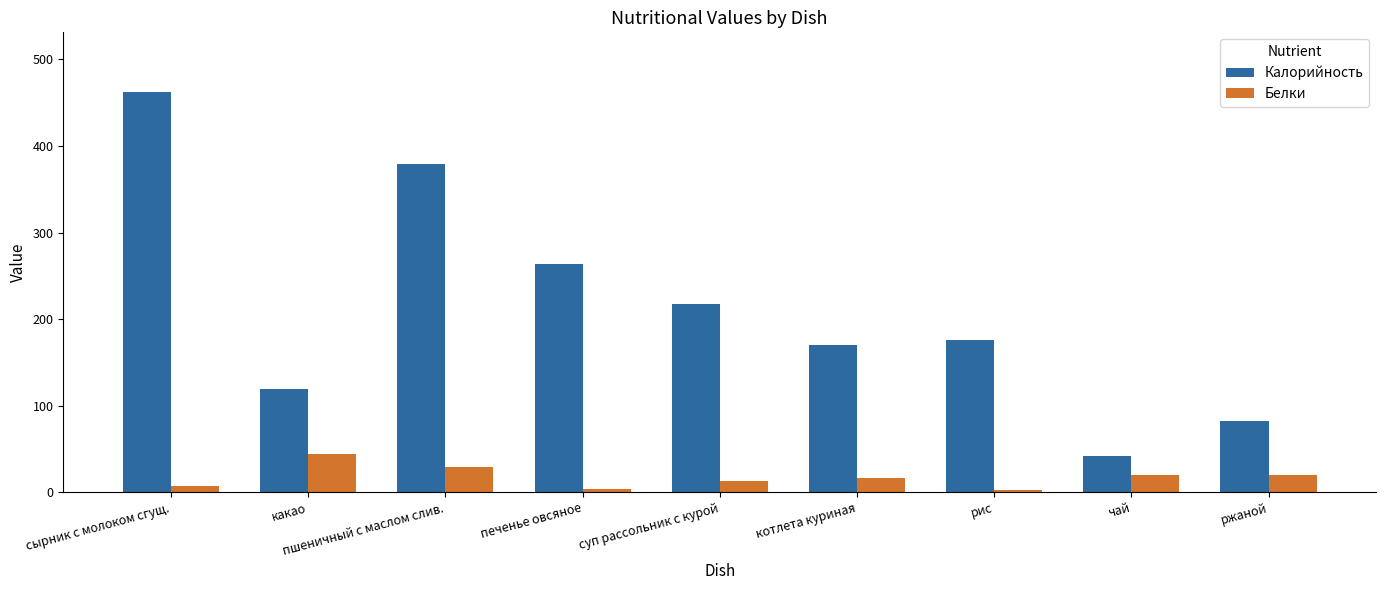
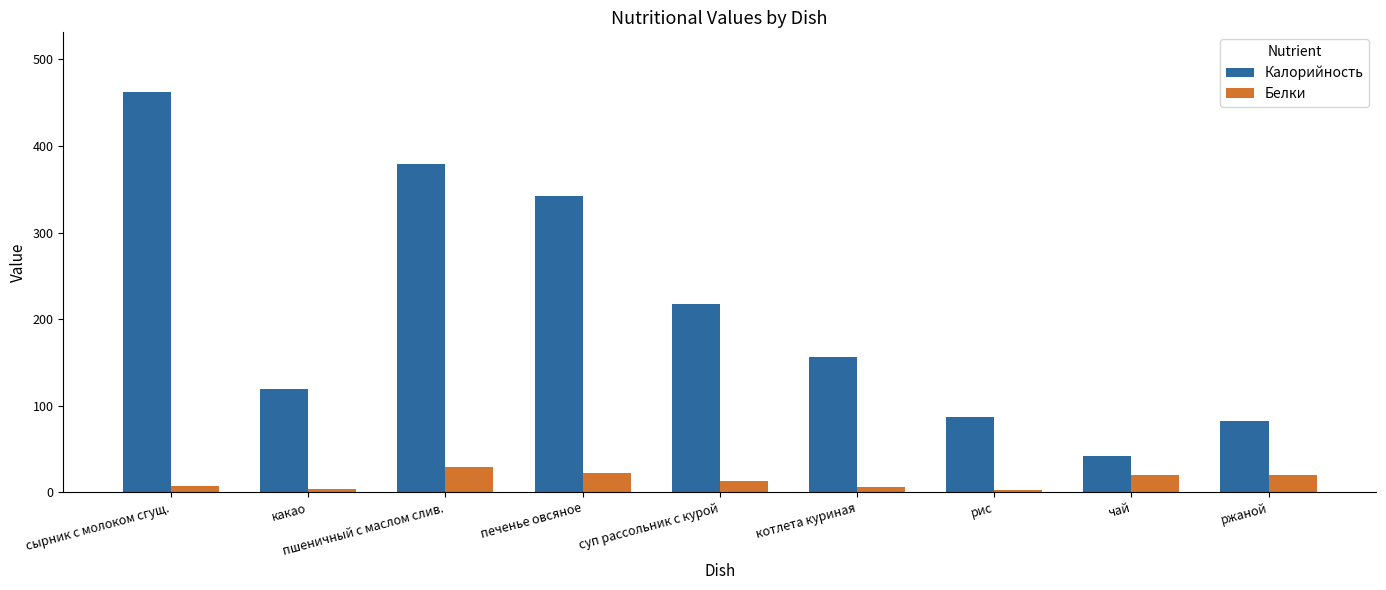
  {
    "Калорийность": {
      "сырник с молоком сгущ.": 460,
      "какао": 120,
      "пшеничный с маслом слив.": 380,
-     "печенье овсяное": 260,
+     "печенье овсяное": 340,
      "суп рассольник с курой": 220,
-     "котлета куриная": 170,
-     "рис": 180,
+     "котлета куриная": 160,
+     "рис": 90,
      "чай": 40,
      "ржаной": 80
    },
    "Белки": {
      "сырник с молоком сгущ.": 10,
-     "какао": 40,
+     "какао": 0,
      "пшеничный с маслом слив.": 30,
-     "печенье овсяное": 0,
+     "печенье овсяное": 20,
      "суп рассольник с курой": 10,
-     "котлета куриная": 20,
+     "котлета куриная": 10,
      "рис": 0,
      "чай": 20,
      "ржаной": 20
    }
  }
